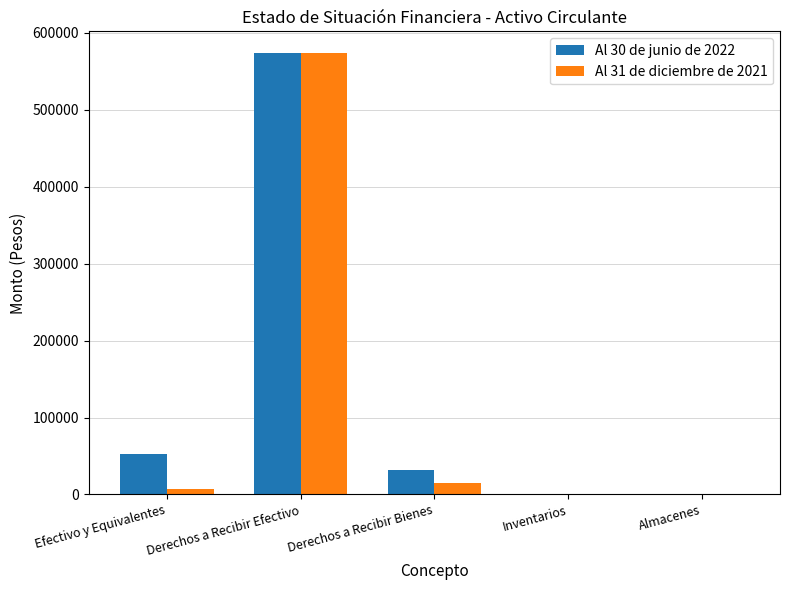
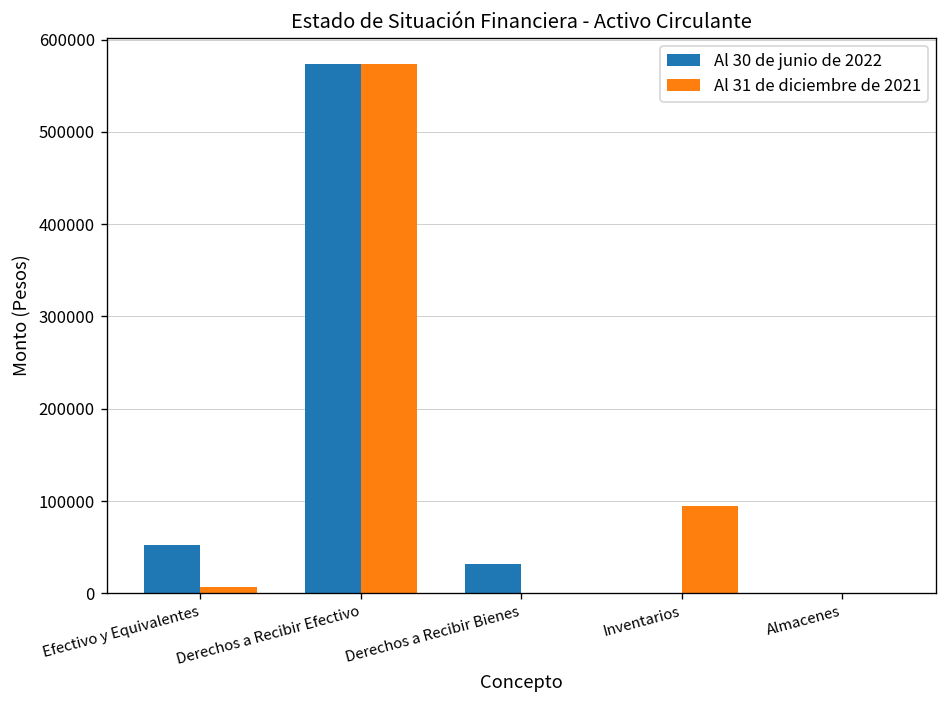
  {
    "Al 30 de junio de 2022": {
      "Efectivo y Equivalentes": 50000,
      "Derechos a Recibir Efectivo": 570000,
      "Derechos a Recibir Bienes": 30000,
      "Inventarios": 0,
      "Almacenes": 0
    },
    "Al 31 de diciembre de 2021": {
      "Efectivo y Equivalentes": 10000,
      "Derechos a Recibir Efectivo": 570000,
-     "Derechos a Recibir Bienes": 10000,
-     "Inventarios": 0,
+     "Derechos a Recibir Bienes": 0,
+     "Inventarios": 90000,
      "Almacenes": 0
    }
  }
